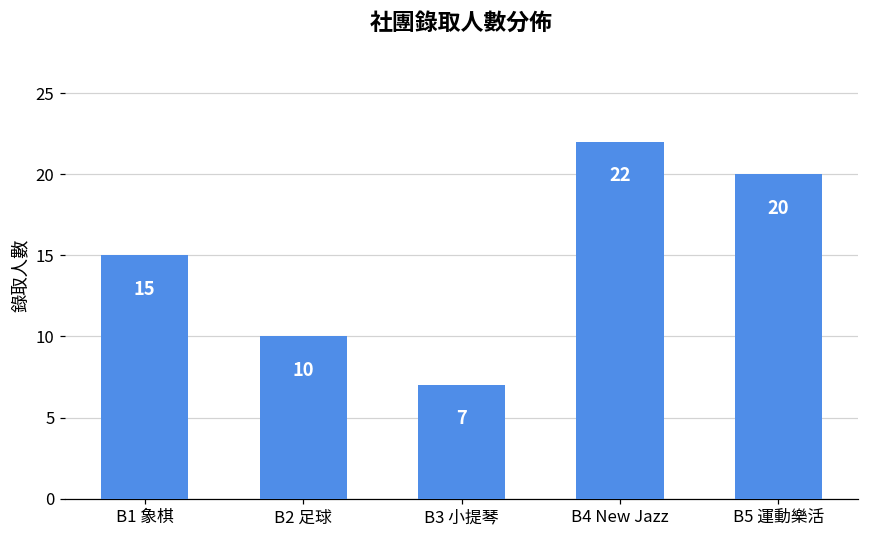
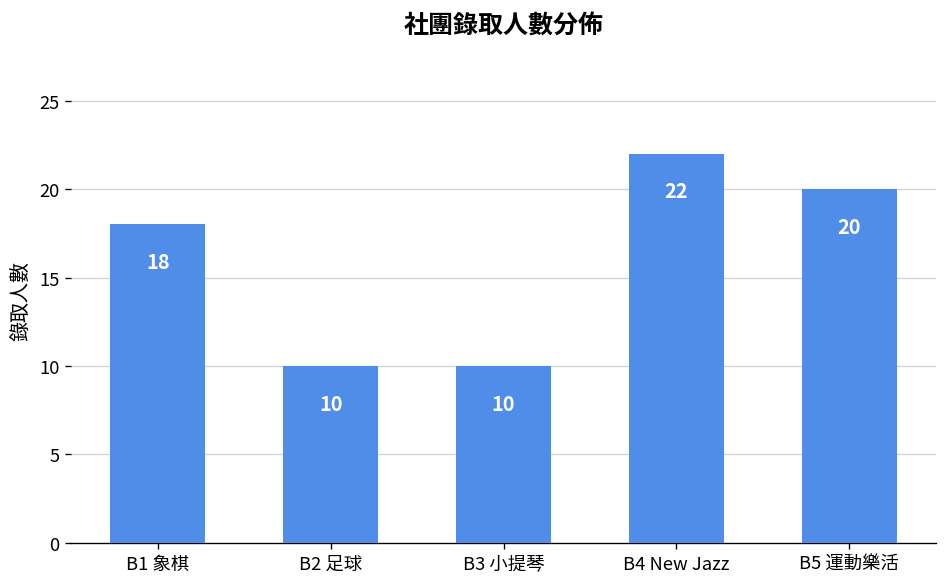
  {
-   "B1 象棋": 15,
+   "B1 象棋": 18,
    "B2 足球": 10,
-   "B3 小提琴": 7,
+   "B3 小提琴": 10,
    "B4 New Jazz": 22,
    "B5 運動樂活": 20
  }
